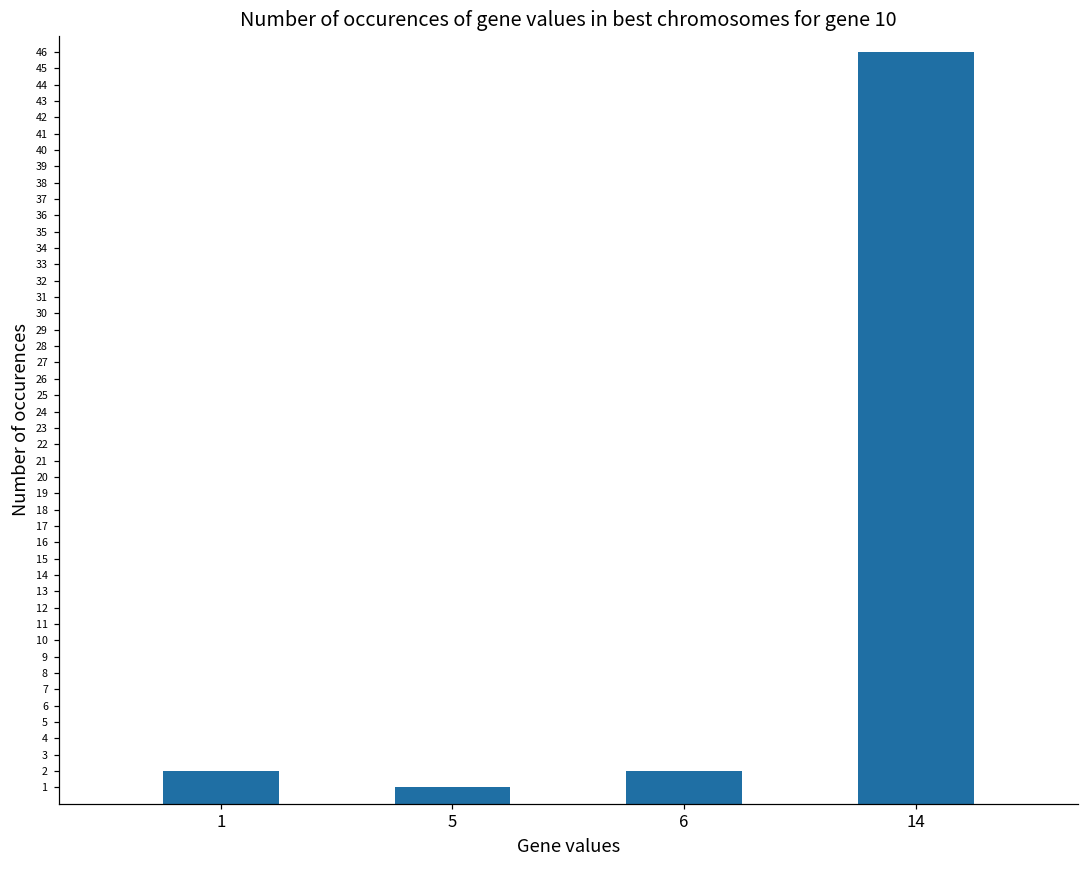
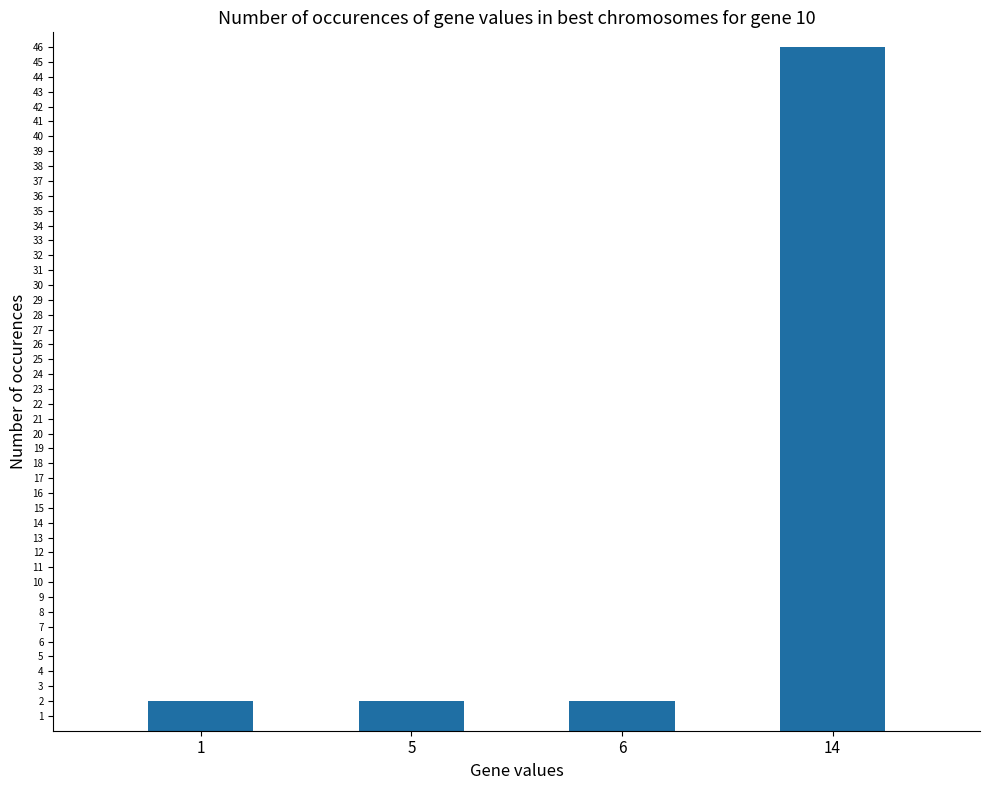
  {
    "1": 2,
-   "5": 1,
+   "5": 2,
    "6": 2,
    "14": 46
  }
